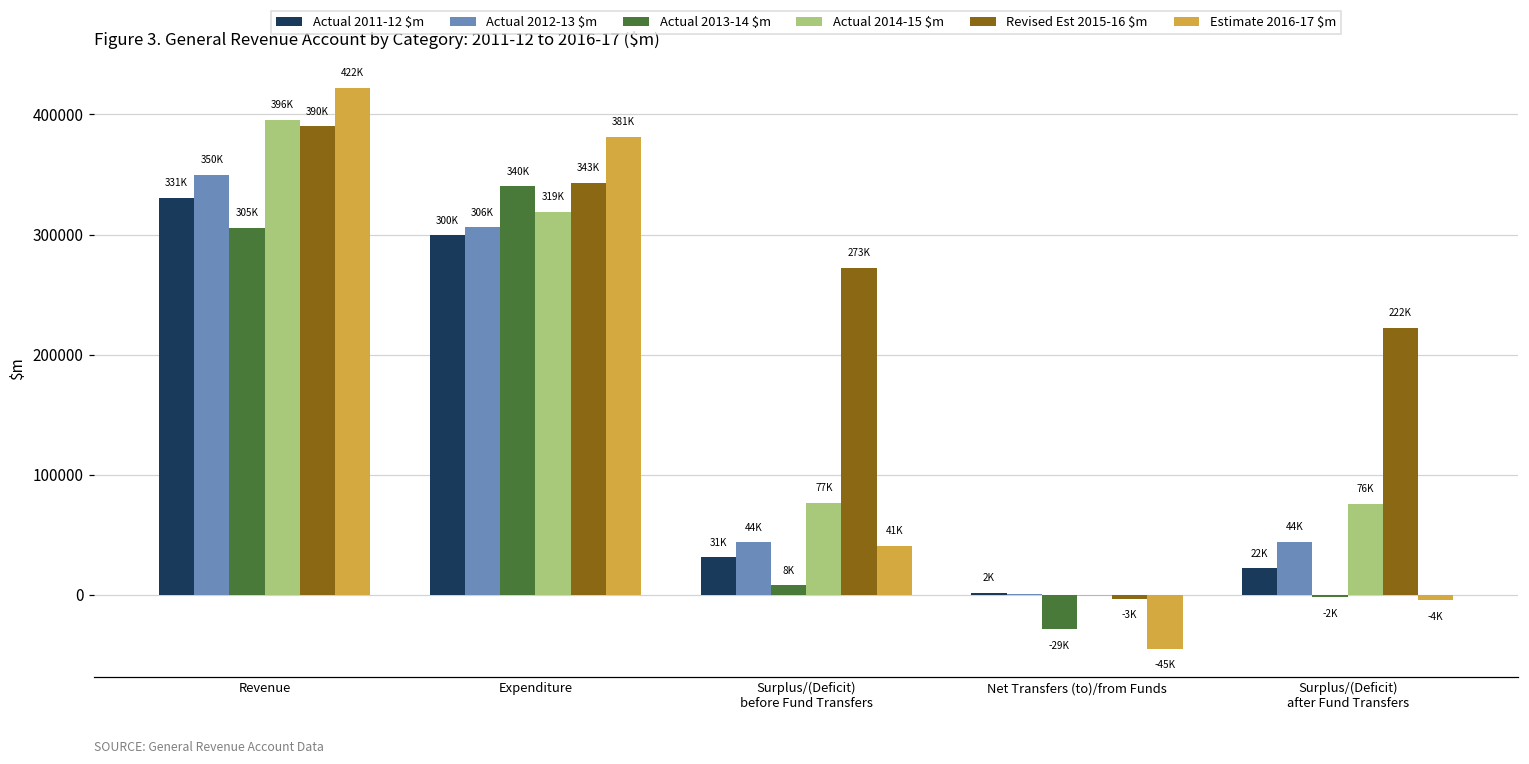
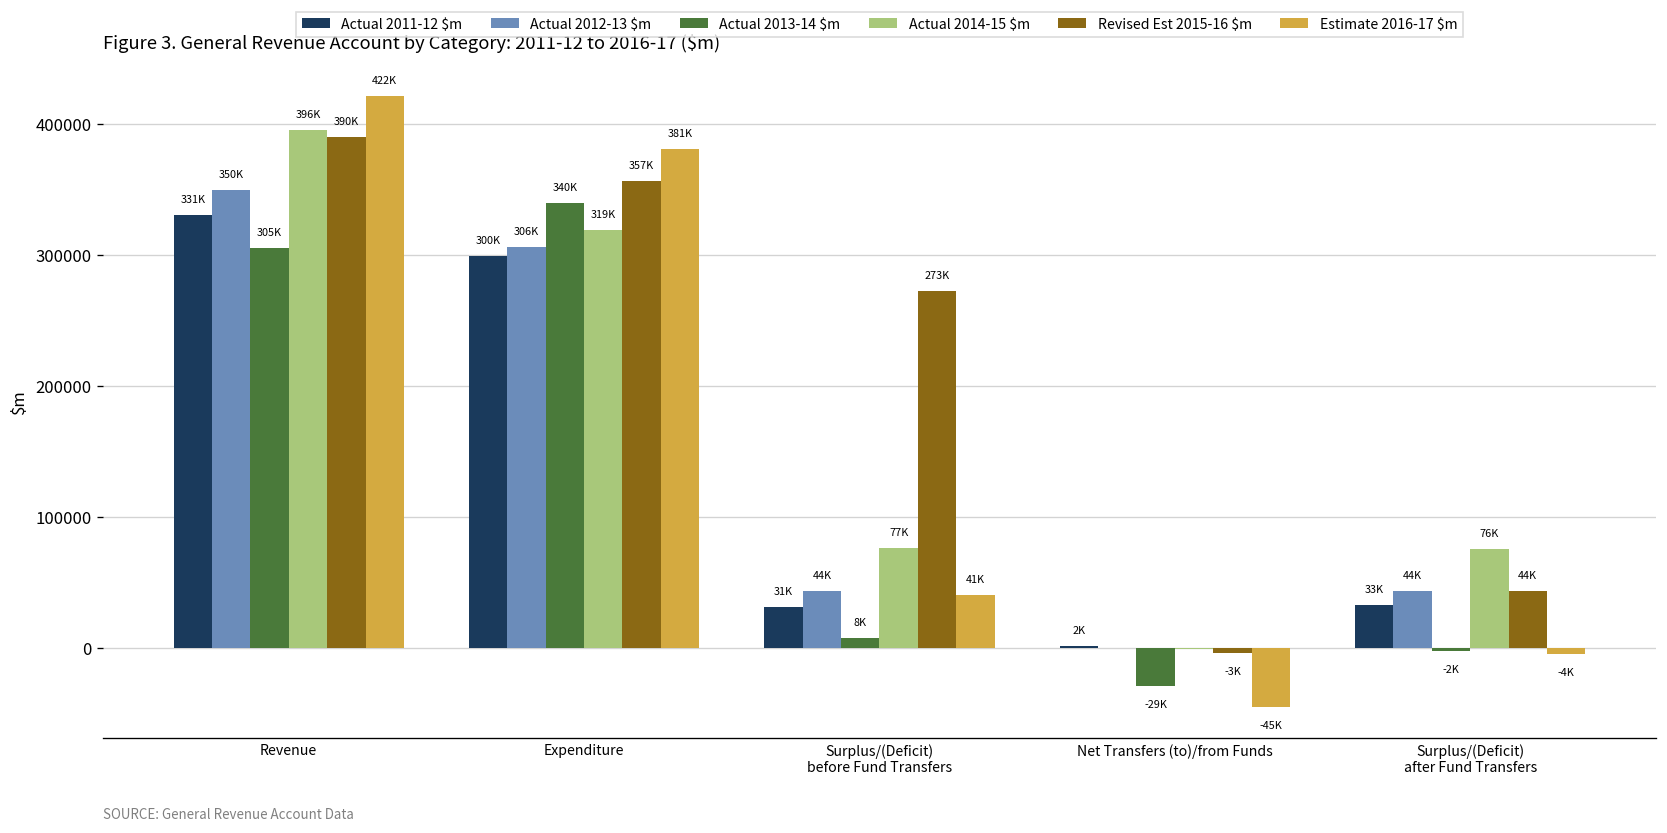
  {
    "Actual 2011-12 $m": {
      "Revenue": "331K",
      "Expenditure": "300K",
      "Surplus/(Deficit) before Fund Transfers": "31K",
      "Net Transfers (to)/from Funds": "2K",
-     "Surplus/(Deficit) after Fund Transfers": "22K"
+     "Surplus/(Deficit) after Fund Transfers": "33K"
    },
    "Actual 2012-13 $m": {
      "Revenue": "350K",
      "Expenditure": "306K",
      "Surplus/(Deficit) before Fund Transfers": "44K",
      "Surplus/(Deficit) after Fund Transfers": "44K"
    },
    "Actual 2013-14 $m": {
      "Revenue": "305K",
      "Expenditure": "340K",
      "Surplus/(Deficit) before Fund Transfers": "8K",
      "Net Transfers (to)/from Funds": "-29K",
      "Surplus/(Deficit) after Fund Transfers": "-2K"
    },
    "Actual 2014-15 $m": {
      "Revenue": "396K",
      "Expenditure": "319K",
      "Surplus/(Deficit) before Fund Transfers": "77K",
      "Surplus/(Deficit) after Fund Transfers": "76K"
    },
    "Revised Est 2015-16 $m": {
      "Revenue": "390K",
-     "Expenditure": "343K",
+     "Expenditure": "357K",
      "Surplus/(Deficit) before Fund Transfers": "273K",
      "Net Transfers (to)/from Funds": "-3K",
-     "Surplus/(Deficit) after Fund Transfers": "222K"
+     "Surplus/(Deficit) after Fund Transfers": "44K"
    },
    "Estimate 2016-17 $m": {
      "Revenue": "422K",
      "Expenditure": "381K",
      "Surplus/(Deficit) before Fund Transfers": "41K",
      "Net Transfers (to)/from Funds": "-45K",
      "Surplus/(Deficit) after Fund Transfers": "-4K"
    }
  }
